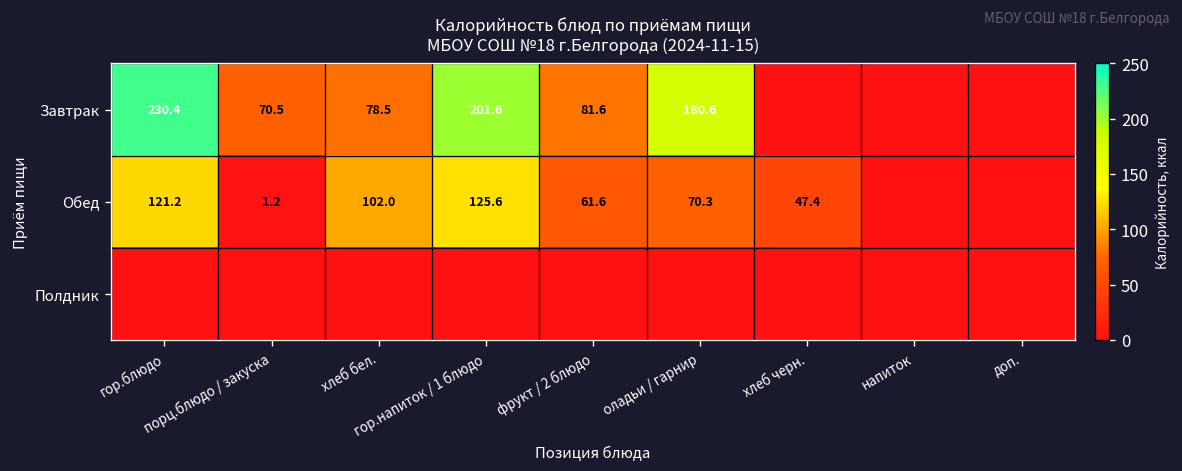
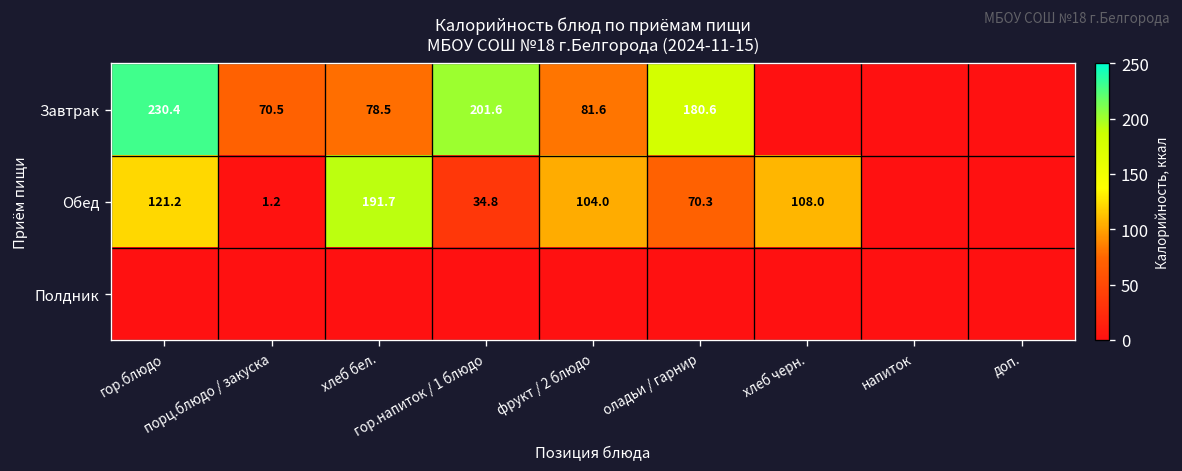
  {
    "Завтрак": {
      "гор.блюдо": 230.4,
      "порц.блюдо / закуска": 70.5,
      "хлеб бел.": 78.5,
      "гор.напиток / 1 блюдо": 201.6,
      "фрукт / 2 блюдо": 81.6,
      "оладьи / гарнир": 180.6
    },
    "Обед": {
      "гор.блюдо": 121.2,
      "порц.блюдо / закуска": 1.2,
-     "хлеб бел.": 102.0,
-     "гор.напиток / 1 блюдо": 125.6,
-     "фрукт / 2 блюдо": 61.6,
+     "хлеб бел.": 191.7,
+     "гор.напиток / 1 блюдо": 34.8,
+     "фрукт / 2 блюдо": 104.0,
      "оладьи / гарнир": 70.3,
-     "хлеб черн.": 47.4
+     "хлеб черн.": 108.0
    }
  }
